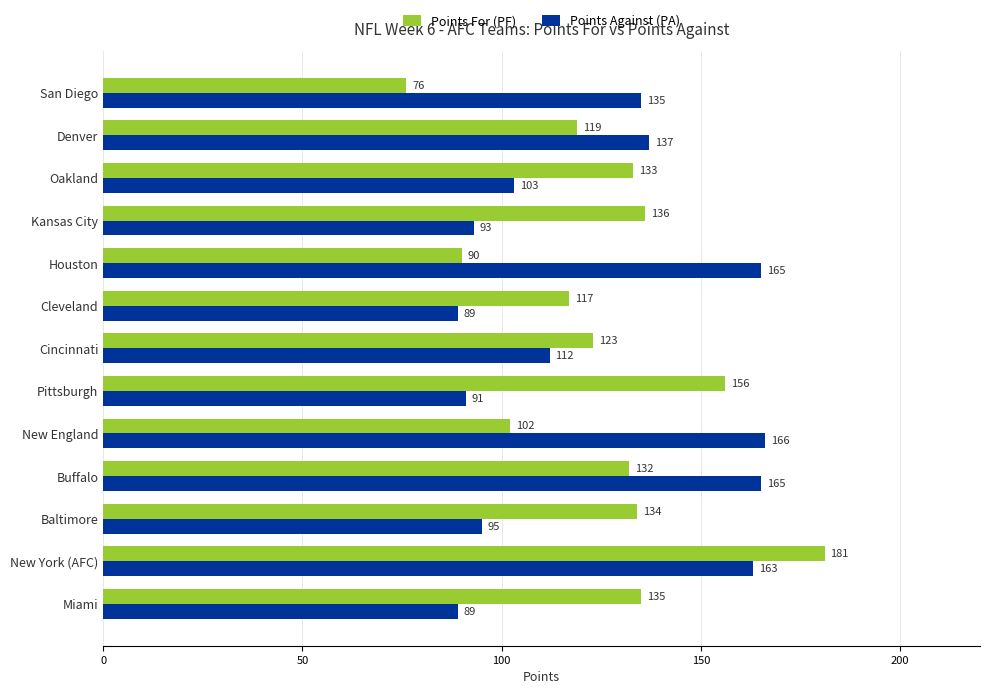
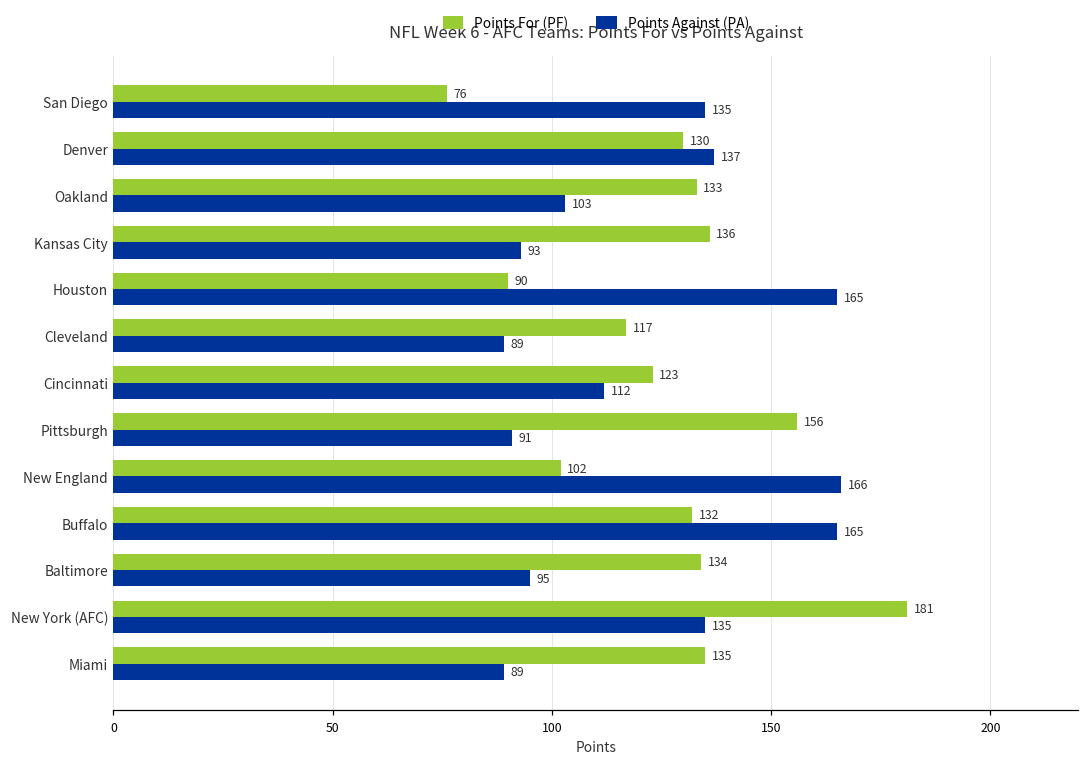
  {
    "Points For (PF)": {
      "San Diego": 76,
-     "Denver": 119,
+     "Denver": 130,
      "Oakland": 133,
      "Kansas City": 136,
      "Houston": 90,
      "Cleveland": 117,
      "Cincinnati": 123,
      "Pittsburgh": 156,
      "New England": 102,
      "Buffalo": 132,
      "Baltimore": 134,
      "New York (AFC)": 181,
      "Miami": 135
    },
    "Points Against (PA)": {
      "San Diego": 135,
      "Denver": 137,
      "Oakland": 103,
      "Kansas City": 93,
      "Houston": 165,
      "Cleveland": 89,
      "Cincinnati": 112,
      "Pittsburgh": 91,
      "New England": 166,
      "Buffalo": 165,
      "Baltimore": 95,
-     "New York (AFC)": 163,
+     "New York (AFC)": 135,
      "Miami": 89
    }
  }
